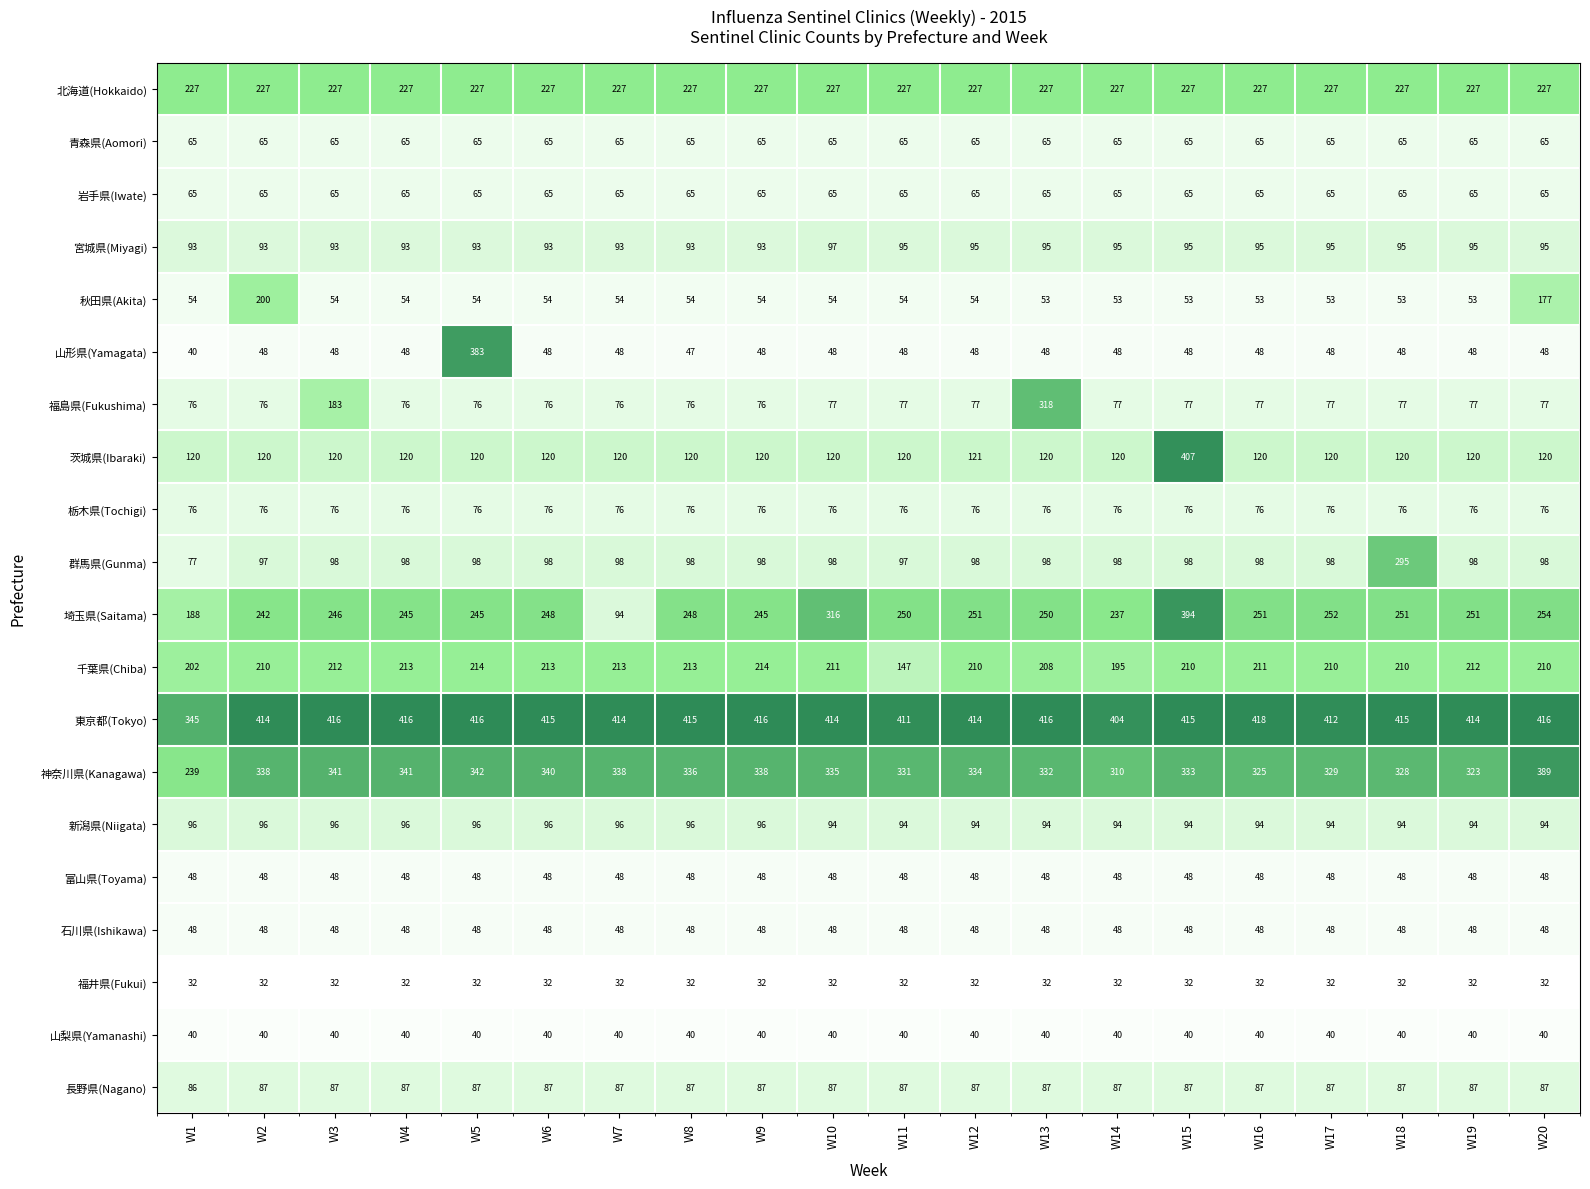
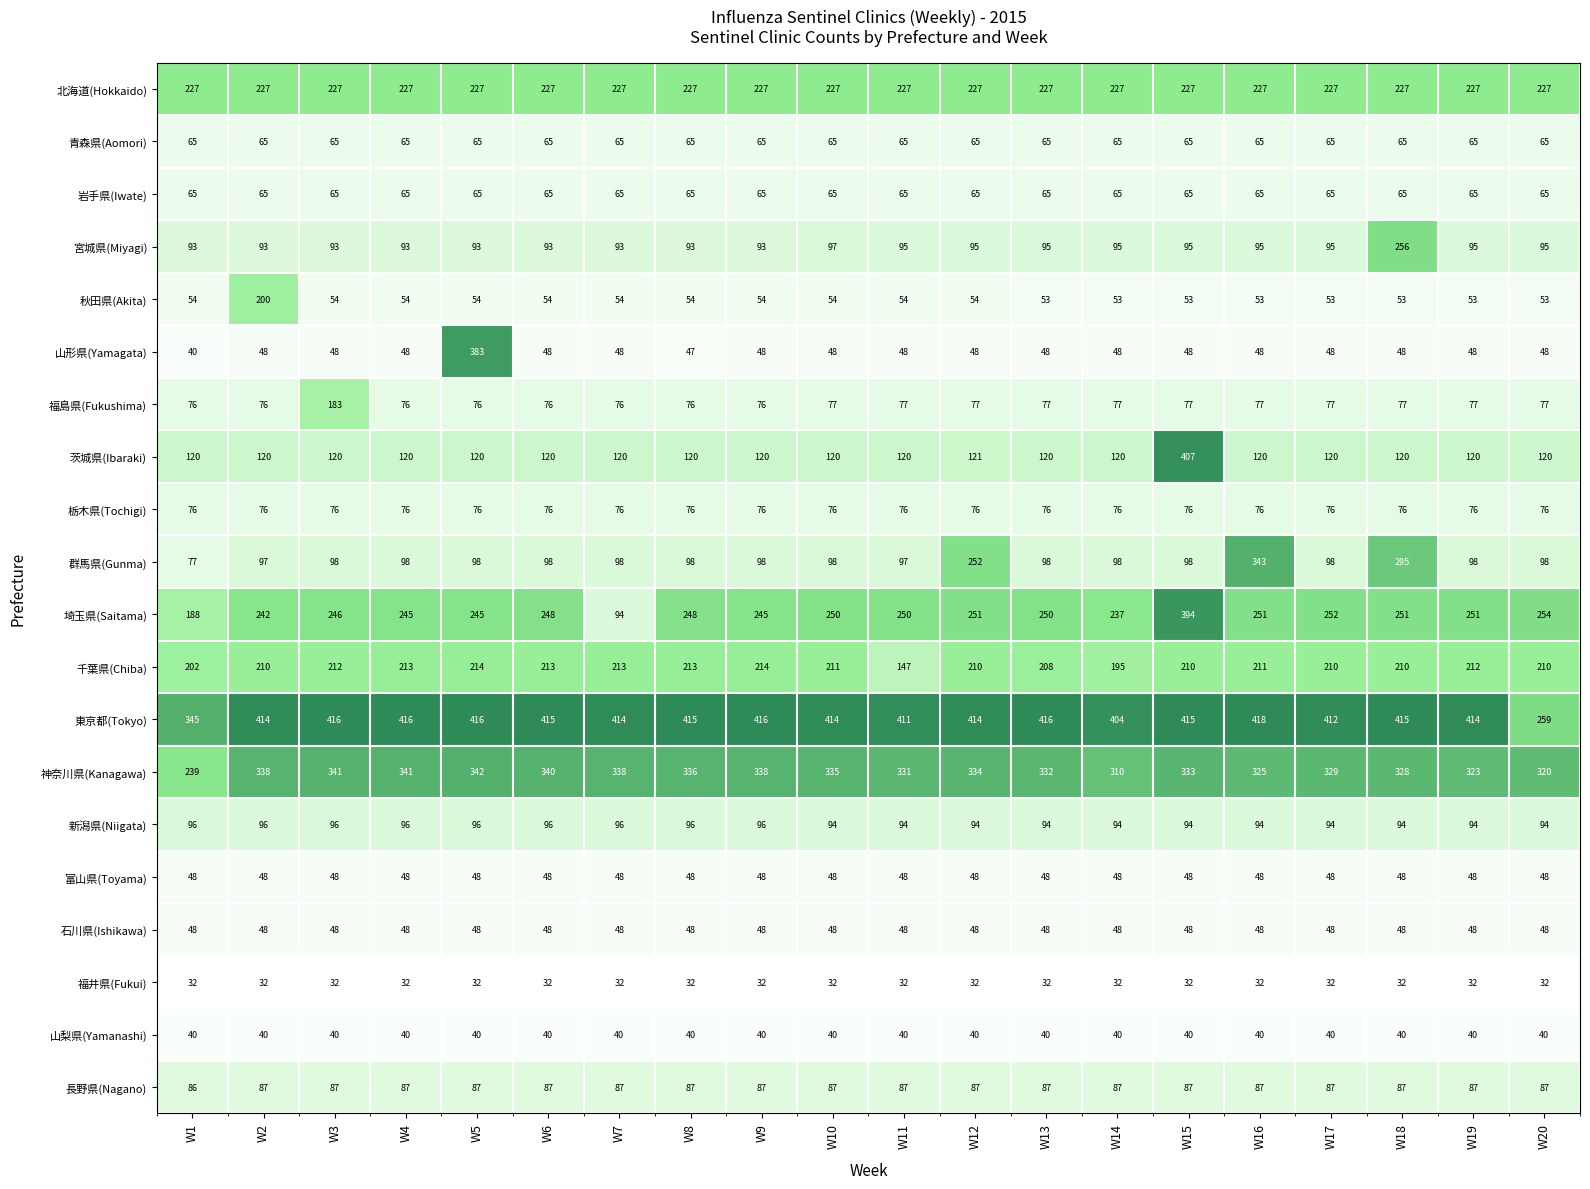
  {
    "宮城県(Miyagi)": {
      "W1": 93,
      "W2": 93,
      "W3": 93,
      "W4": 93,
      "W5": 93,
      "W6": 93,
      "W7": 93,
      "W8": 93,
      "W9": 93,
      "W10": 97,
      "W11": 95,
      "W12": 95,
      "W13": 95,
      "W14": 95,
      "W15": 95,
      "W16": 95,
      "W17": 95,
-     "W18": 95,
+     "W18": 256,
      "W19": 95,
      "W20": 95
    },
    "秋田県(Akita)": {
      "W1": 54,
      "W2": 200,
      "W3": 54,
      "W4": 54,
      "W5": 54,
      "W6": 54,
      "W7": 54,
      "W8": 54,
      "W9": 54,
      "W10": 54,
      "W11": 54,
      "W12": 54,
      "W13": 53,
      "W14": 53,
      "W15": 53,
      "W16": 53,
      "W17": 53,
      "W18": 53,
      "W19": 53,
-     "W20": 177
+     "W20": 53
    },
    "福島県(Fukushima)": {
      "W1": 76,
      "W2": 76,
      "W3": 183,
      "W4": 76,
      "W5": 76,
      "W6": 76,
      "W7": 76,
      "W8": 76,
      "W9": 76,
      "W10": 77,
      "W11": 77,
      "W12": 77,
-     "W13": 318,
+     "W13": 77,
      "W14": 77,
      "W15": 77,
      "W16": 77,
      "W17": 77,
      "W18": 77,
      "W19": 77,
      "W20": 77
    },
    "群馬県(Gunma)": {
      "W1": 77,
      "W2": 97,
      "W3": 98,
      "W4": 98,
      "W5": 98,
      "W6": 98,
      "W7": 98,
      "W8": 98,
      "W9": 98,
      "W10": 98,
      "W11": 97,
-     "W12": 98,
+     "W12": 252,
      "W13": 98,
      "W14": 98,
      "W15": 98,
-     "W16": 98,
+     "W16": 343,
      "W17": 98,
      "W18": 295,
      "W19": 98,
      "W20": 98
    },
    "埼玉県(Saitama)": {
      "W1": 188,
      "W2": 242,
      "W3": 246,
      "W4": 245,
      "W5": 245,
      "W6": 248,
      "W7": 94,
      "W8": 248,
      "W9": 245,
-     "W10": 316,
+     "W10": 250,
      "W11": 250,
      "W12": 251,
      "W13": 250,
      "W14": 237,
      "W15": 394,
      "W16": 251,
      "W17": 252,
      "W18": 251,
      "W19": 251,
      "W20": 254
    },
    "東京都(Tokyo)": {
      "W1": 345,
      "W2": 414,
      "W3": 416,
      "W4": 416,
      "W5": 416,
      "W6": 415,
      "W7": 414,
      "W8": 415,
      "W9": 416,
      "W10": 414,
      "W11": 411,
      "W12": 414,
      "W13": 416,
      "W14": 404,
      "W15": 415,
      "W16": 418,
      "W17": 412,
      "W18": 415,
      "W19": 414,
-     "W20": 416
+     "W20": 259
    },
    "神奈川県(Kanagawa)": {
      "W1": 239,
      "W2": 338,
      "W3": 341,
      "W4": 341,
      "W5": 342,
      "W6": 340,
      "W7": 338,
      "W8": 336,
      "W9": 338,
      "W10": 335,
      "W11": 331,
      "W12": 334,
      "W13": 332,
      "W14": 310,
      "W15": 333,
      "W16": 325,
      "W17": 329,
      "W18": 328,
      "W19": 323,
-     "W20": 389
+     "W20": 320
    }
  }
